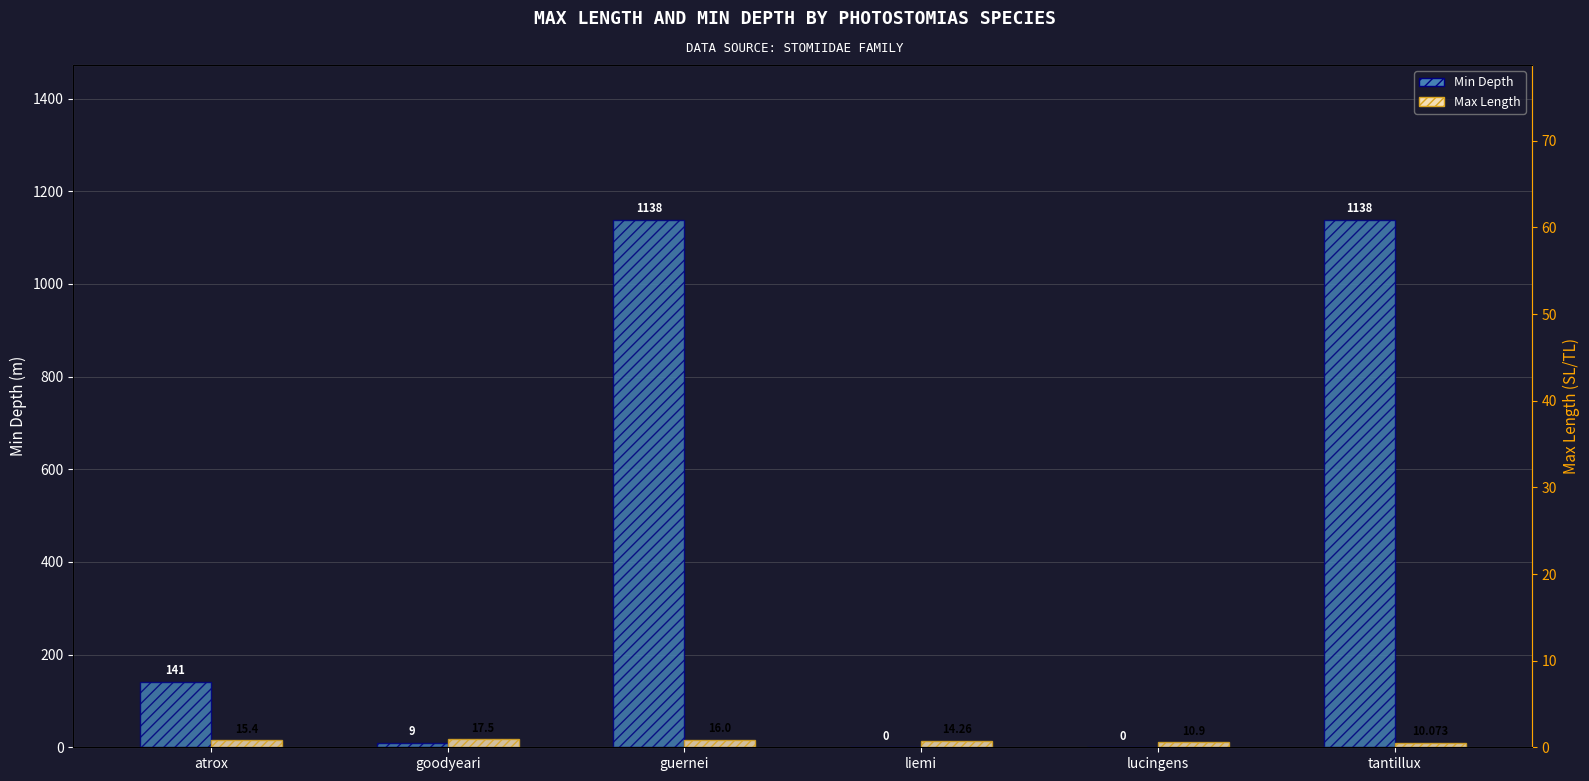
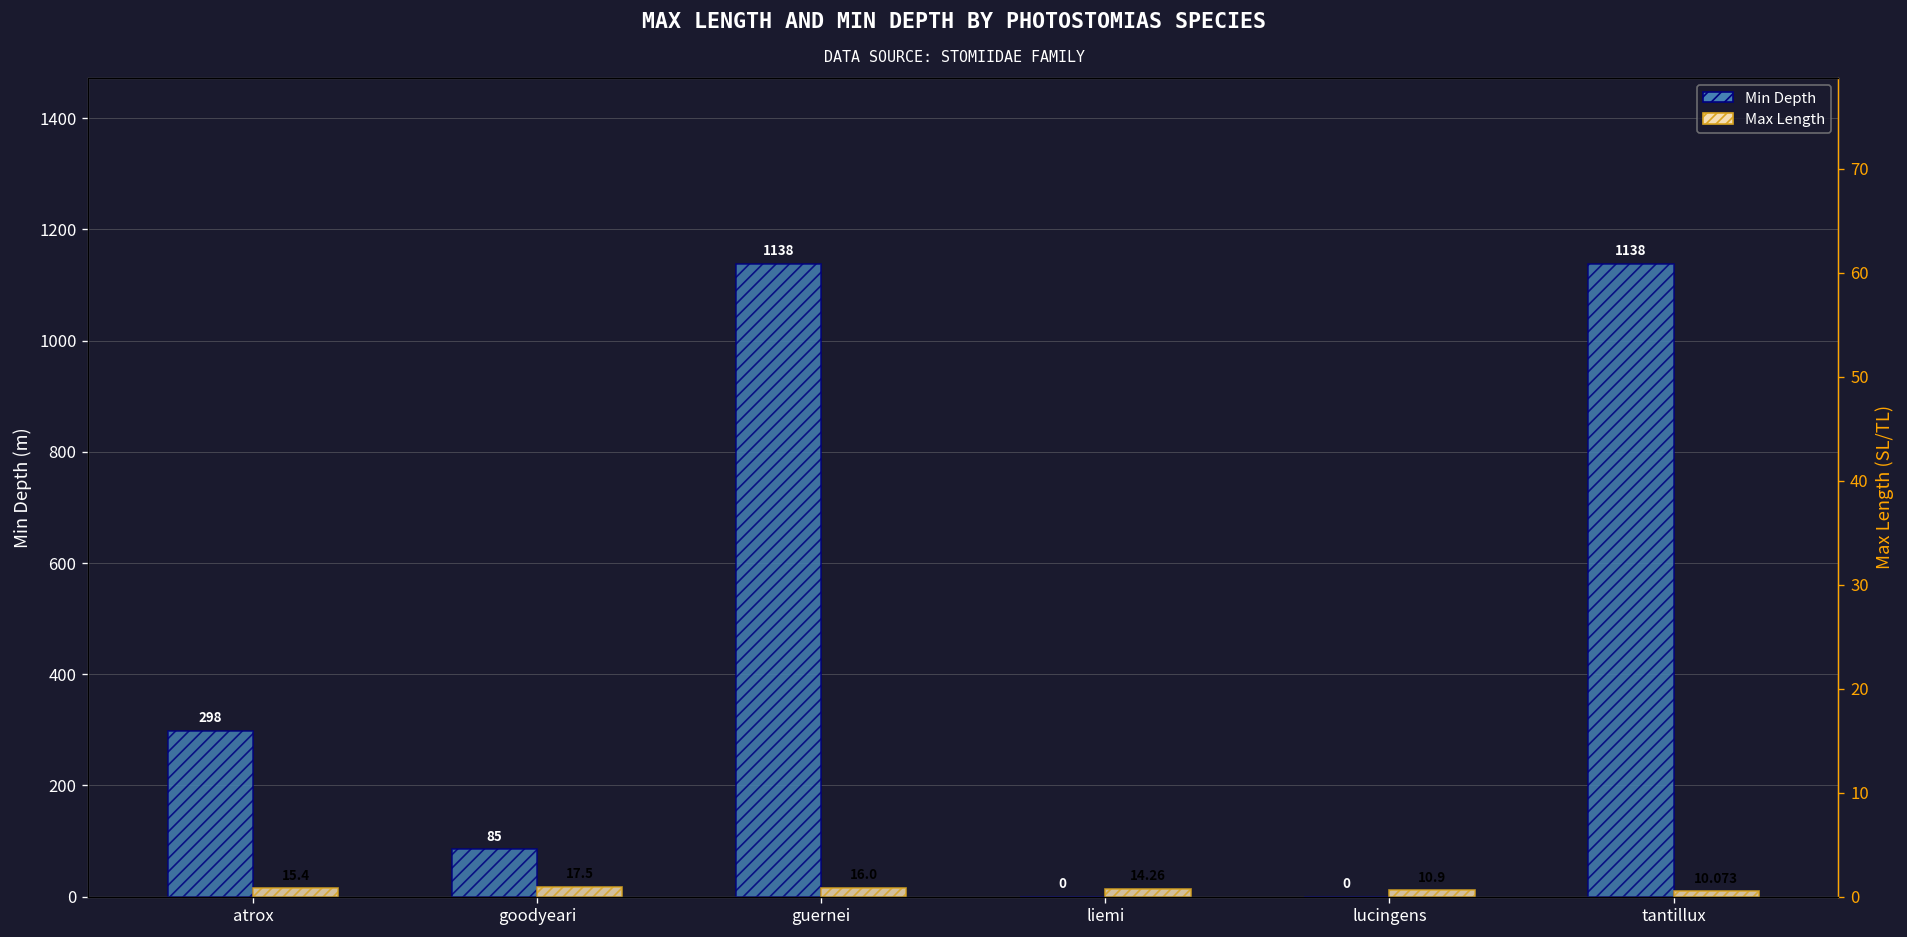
  {
    "Min Depth": {
-     "atrox": 141,
-     "goodyeari": 9,
+     "atrox": 298,
+     "goodyeari": 85,
      "guernei": 1138,
      "liemi": 0,
      "lucingens": 0,
      "tantillux": 1138
    }
  }
